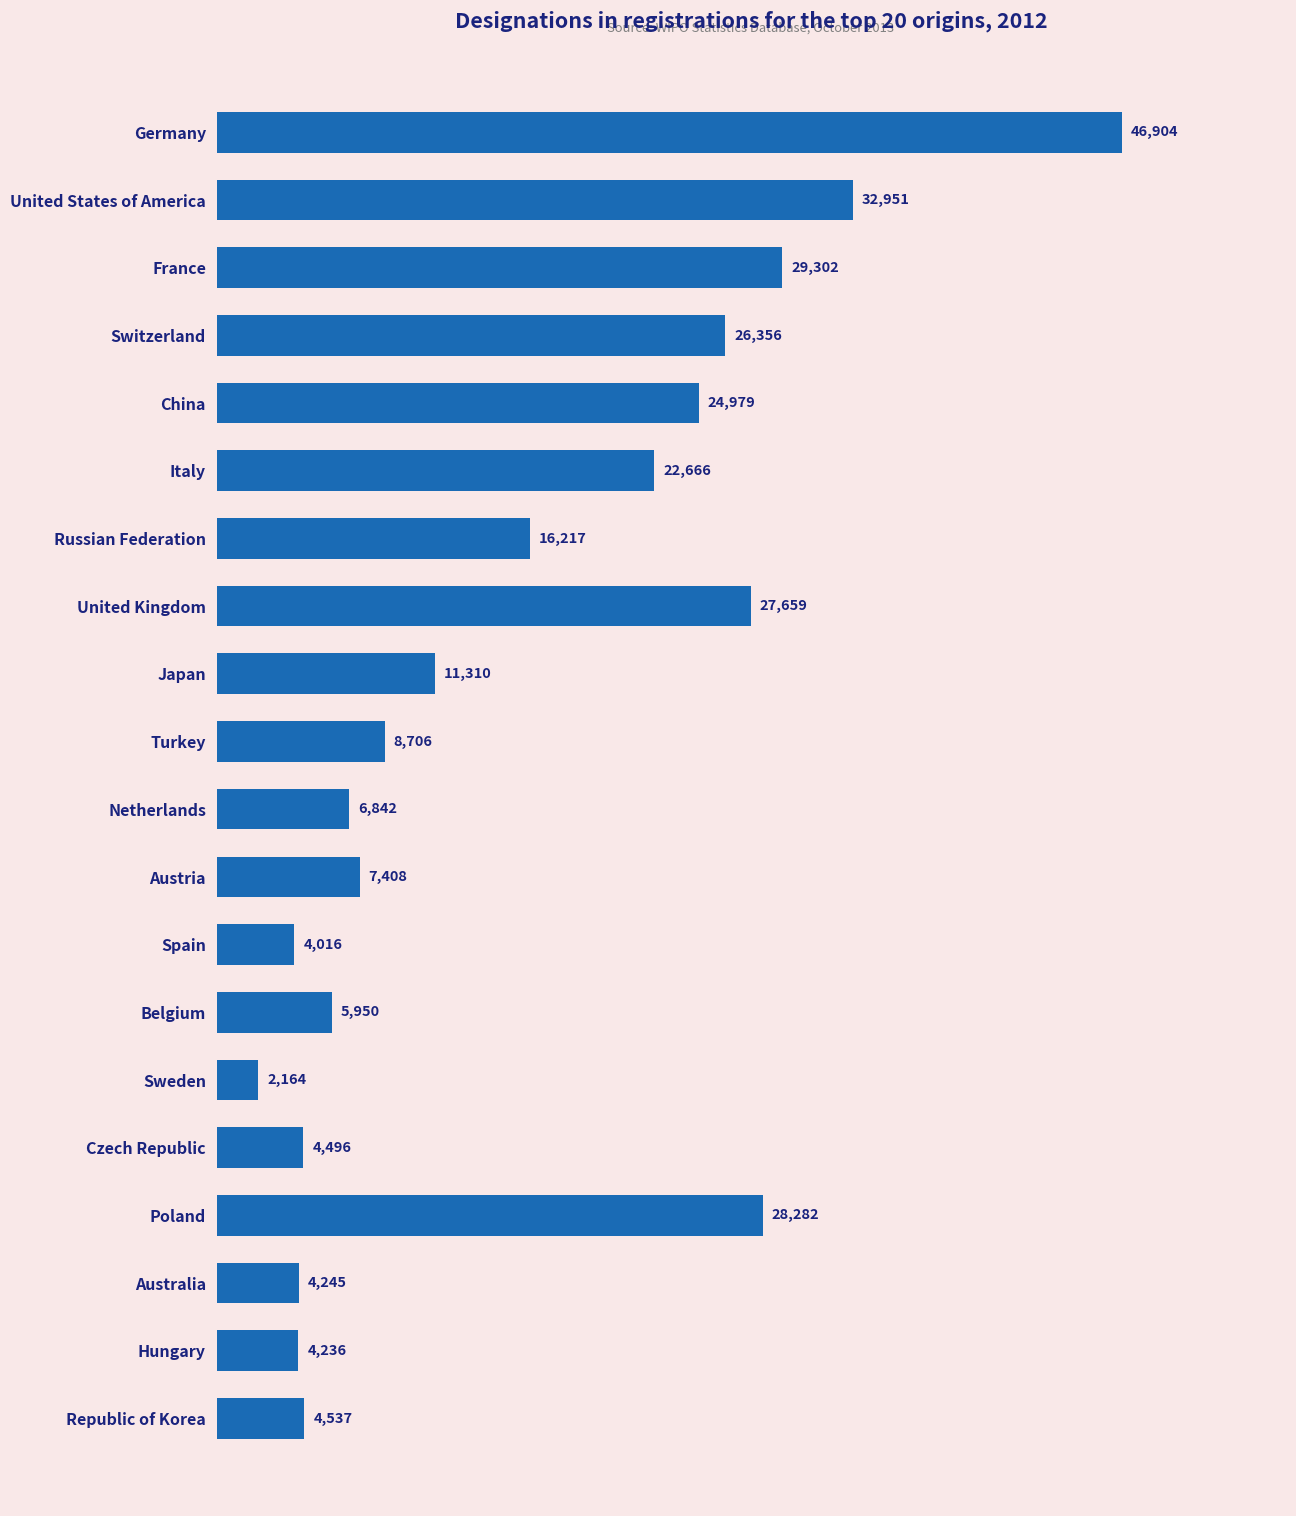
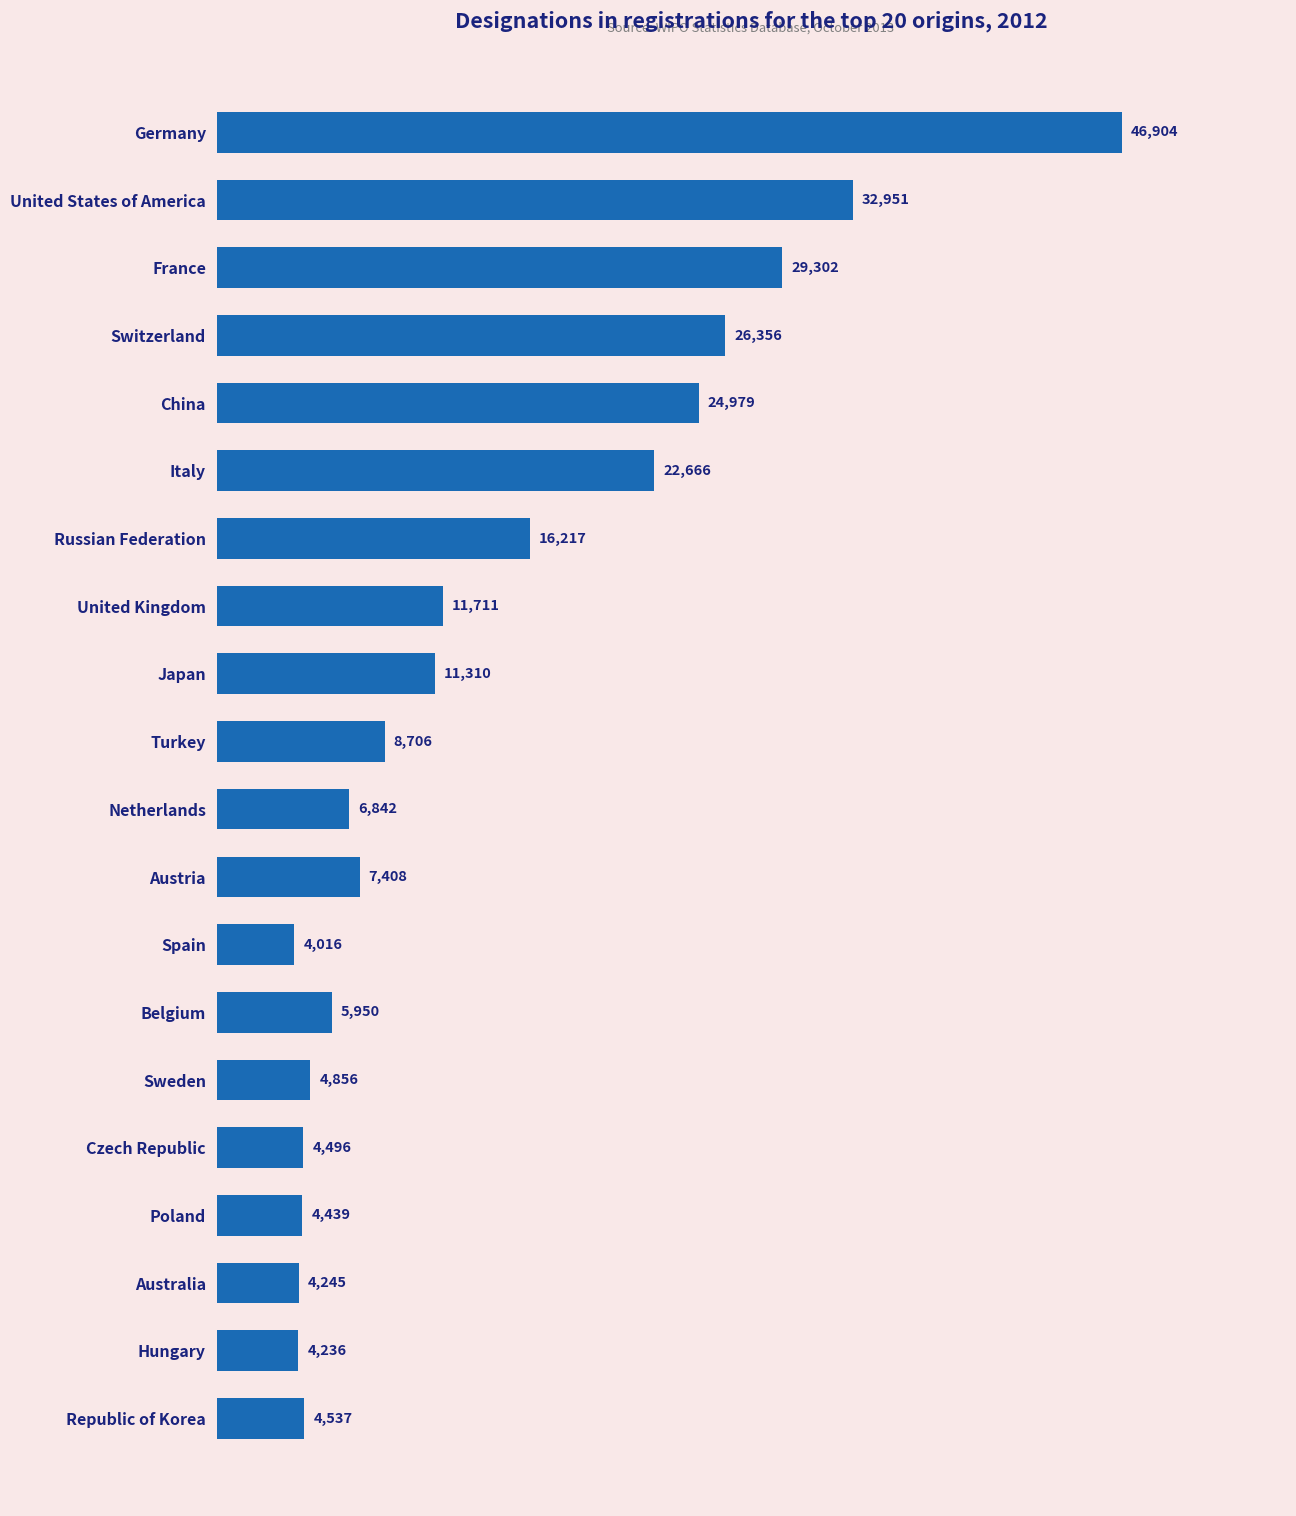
  {
    "Germany": "46,904",
    "United States of America": "32,951",
    "France": "29,302",
    "Switzerland": "26,356",
    "China": "24,979",
    "Italy": "22,666",
    "Russian Federation": "16,217",
-   "United Kingdom": "27,659",
+   "United Kingdom": "11,711",
    "Japan": "11,310",
    "Turkey": "8,706",
    "Netherlands": "6,842",
    "Austria": "7,408",
    "Spain": "4,016",
    "Belgium": "5,950",
-   "Sweden": "2,164",
+   "Sweden": "4,856",
    "Czech Republic": "4,496",
-   "Poland": "28,282",
+   "Poland": "4,439",
    "Australia": "4,245",
    "Hungary": "4,236",
    "Republic of Korea": "4,537"
  }
